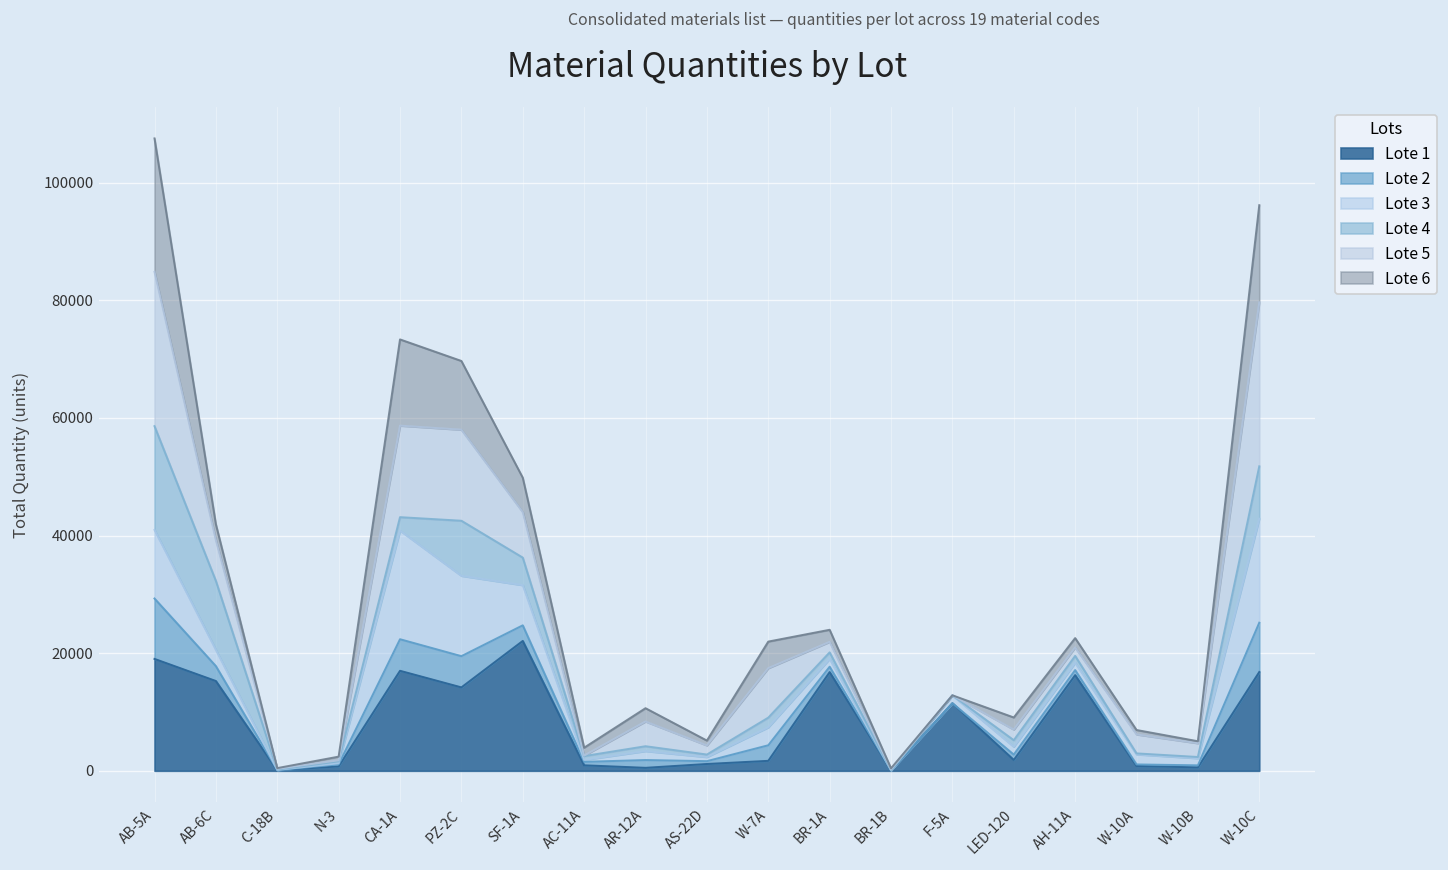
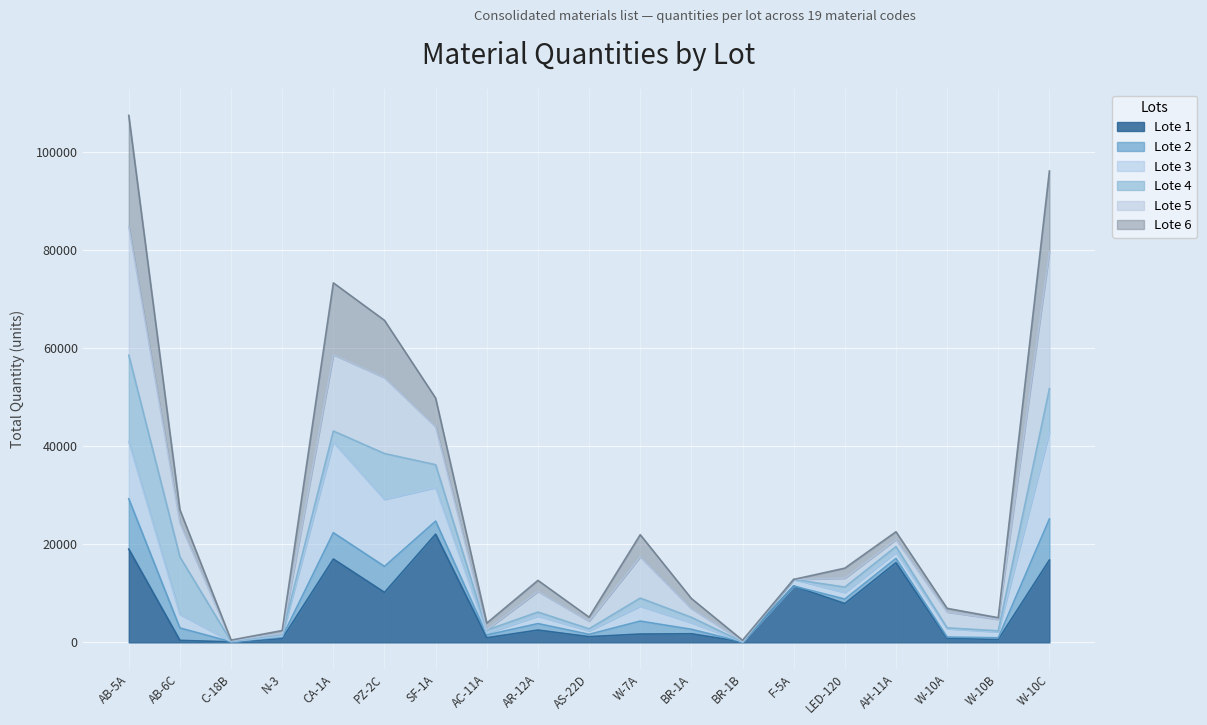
  {
    "Lote 1": {
      "AB-5A": 19000,
-     "AB-6C": 15000,
+     "AB-6C": 0,
      "CA-1A": 17000,
-     "PZ-2C": 14000,
+     "PZ-2C": 10000,
      "SF-1A": 22000,
      "AC-11A": 1000,
-     "AR-12A": 1000,
+     "AR-12A": 3000,
      "W-7A": 2000,
-     "BR-1A": 17000,
-     "LED-120": 2000,
+     "BR-1A": 2000,
+     "LED-120": 8000,
      "AH-11A": 16000,
      "W-10C": 17000
    }
  }
